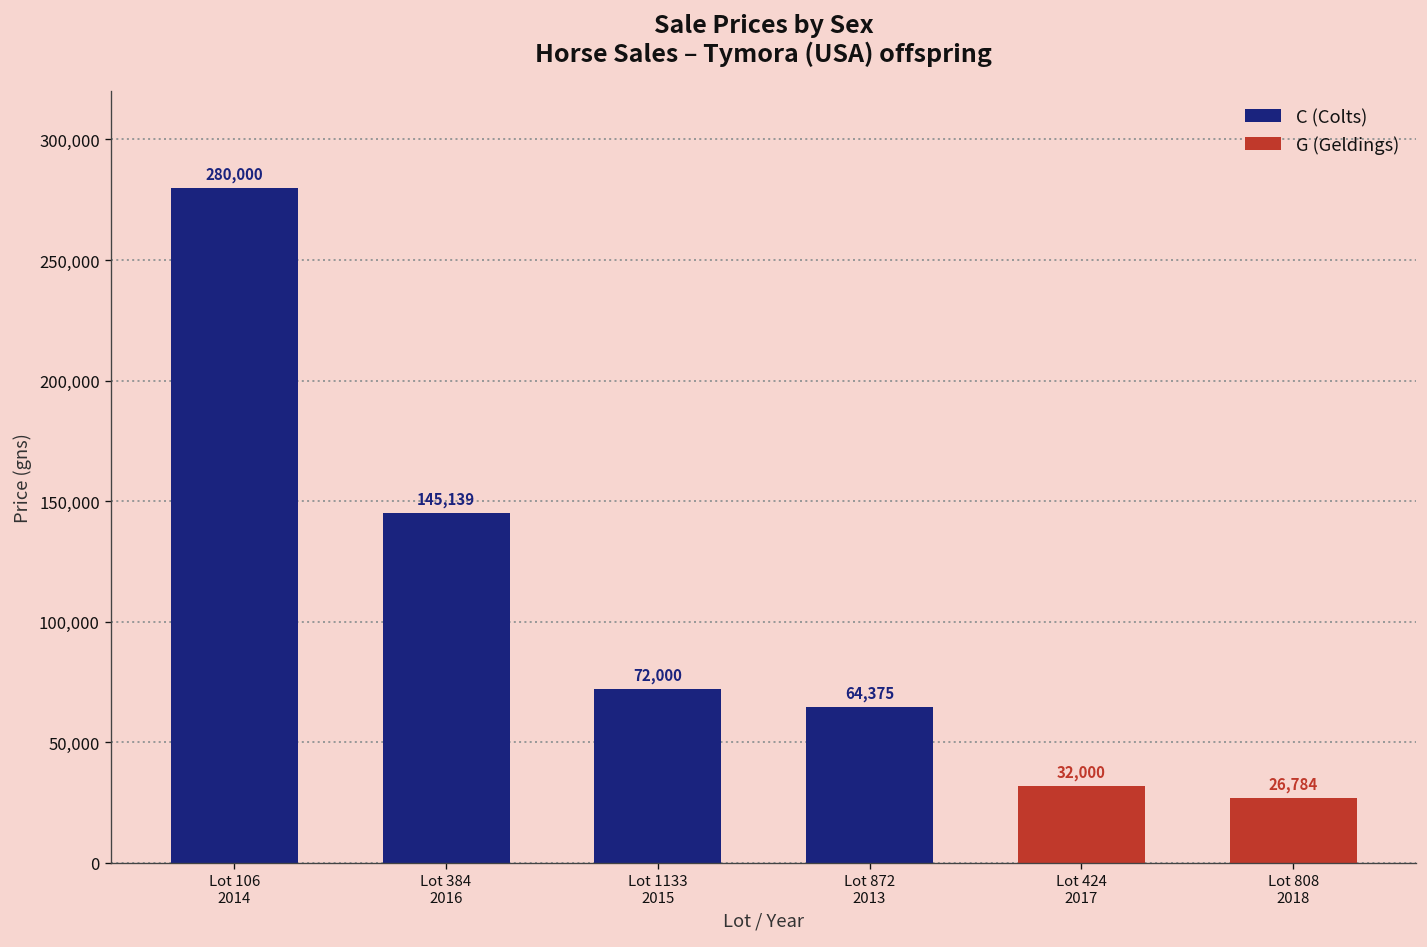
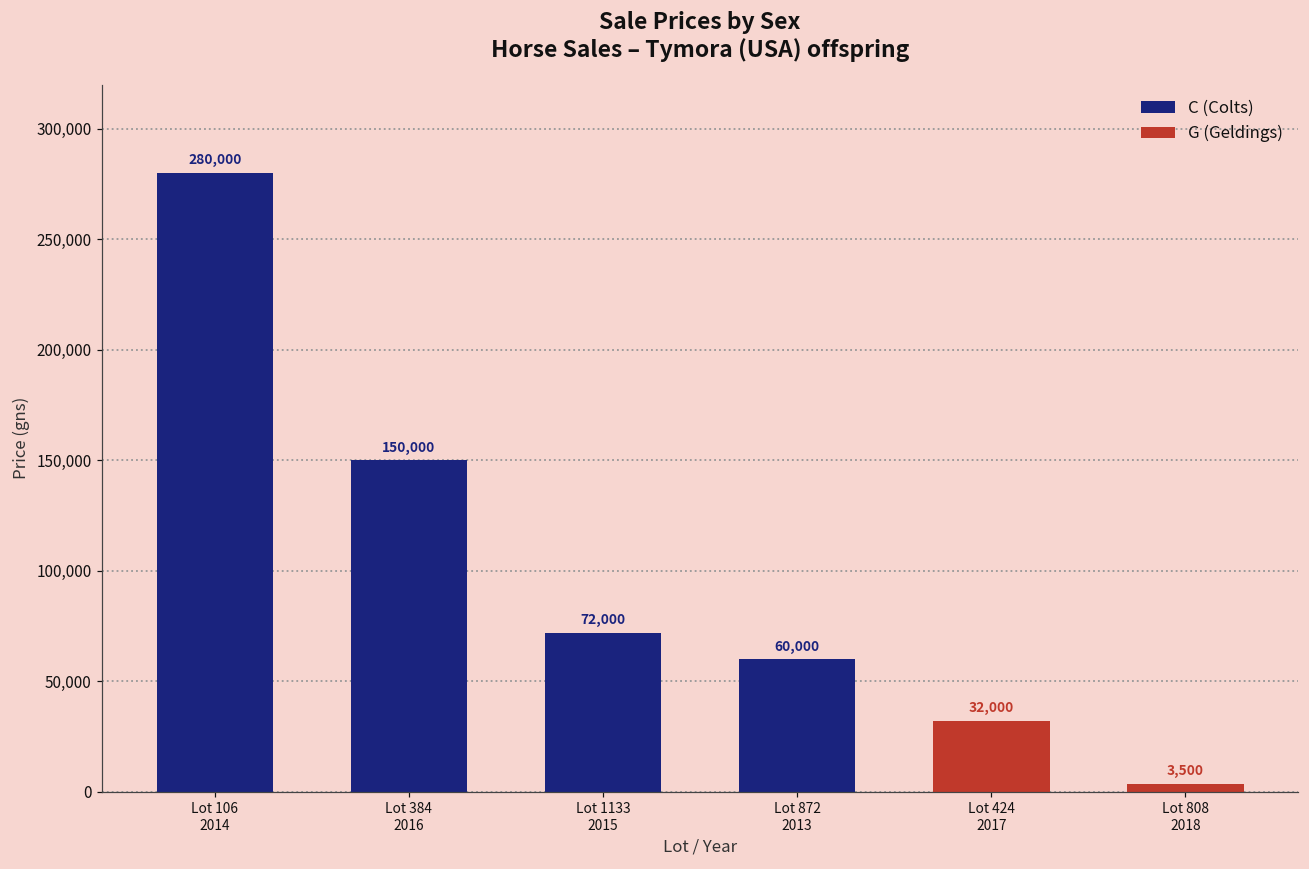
  {
    "C (Colts)": {
      "Lot 106 2014": "280,000",
-     "Lot 384 2016": "145,139",
+     "Lot 384 2016": "150,000",
      "Lot 1133 2015": "72,000",
-     "Lot 872 2013": "64,375"
+     "Lot 872 2013": "60,000"
    },
    "G (Geldings)": {
      "Lot 424 2017": "32,000",
-     "Lot 808 2018": "26,784"
+     "Lot 808 2018": "3,500"
    }
  }
